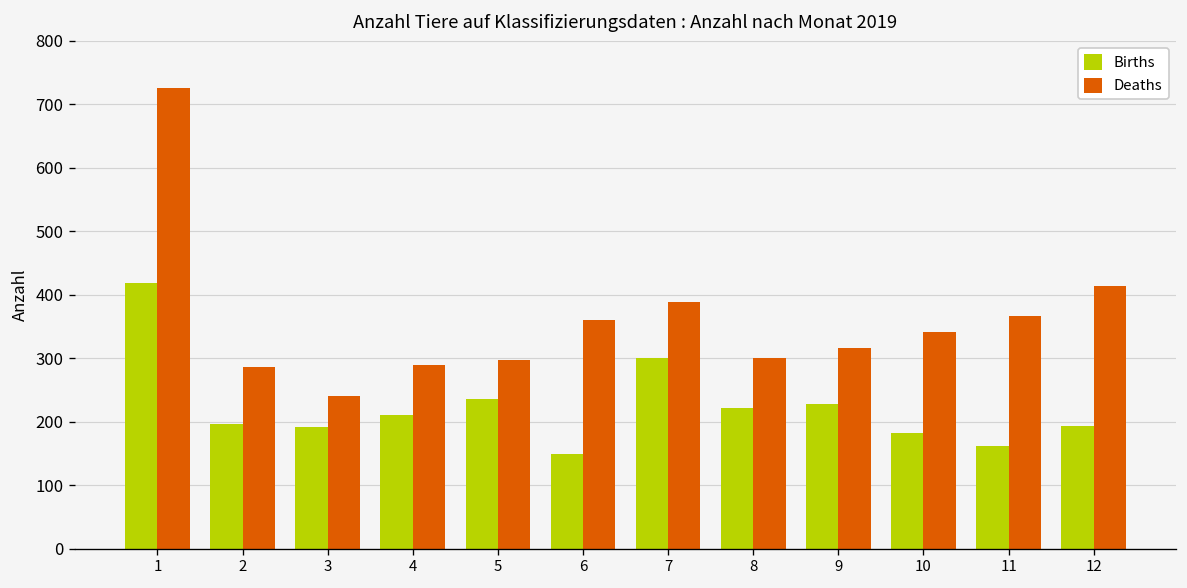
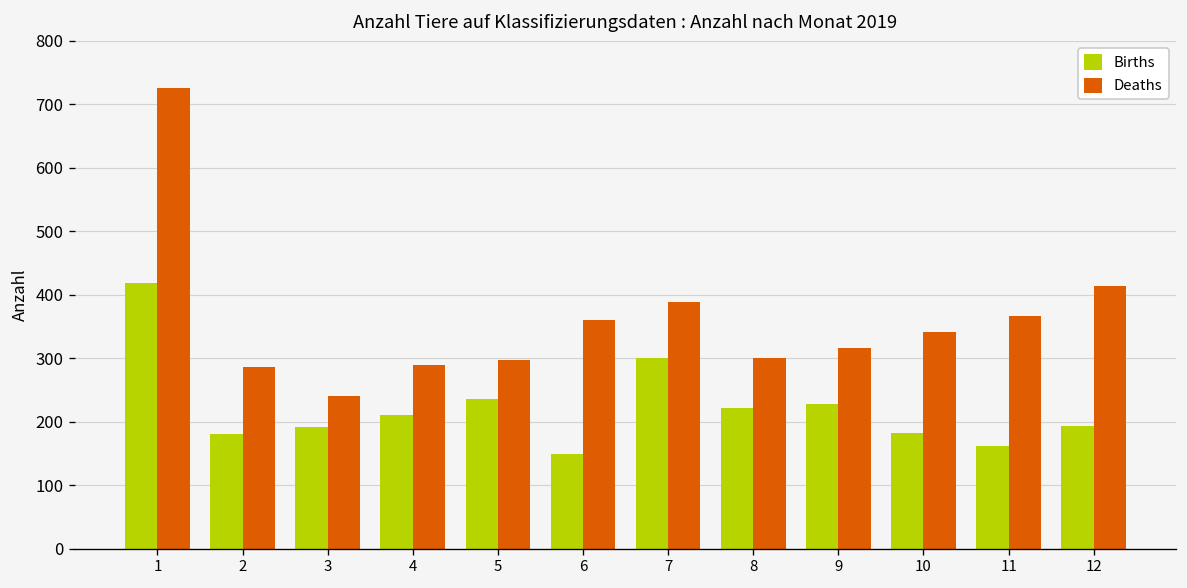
  {
    "Births": {
      "1": 420,
-     "2": 200,
+     "2": 180,
      "3": 190,
      "4": 210,
      "5": 240,
      "6": 150,
      "7": 300,
      "8": 220,
      "9": 230,
      "10": 180,
      "11": 160,
      "12": 190
    },
    "Deaths": {
      "1": 730,
      "2": 290,
      "3": 240,
      "4": 290,
      "5": 300,
      "6": 360,
      "7": 390,
      "8": 300,
      "9": 320,
      "10": 340,
      "11": 370,
      "12": 410
    }
  }
